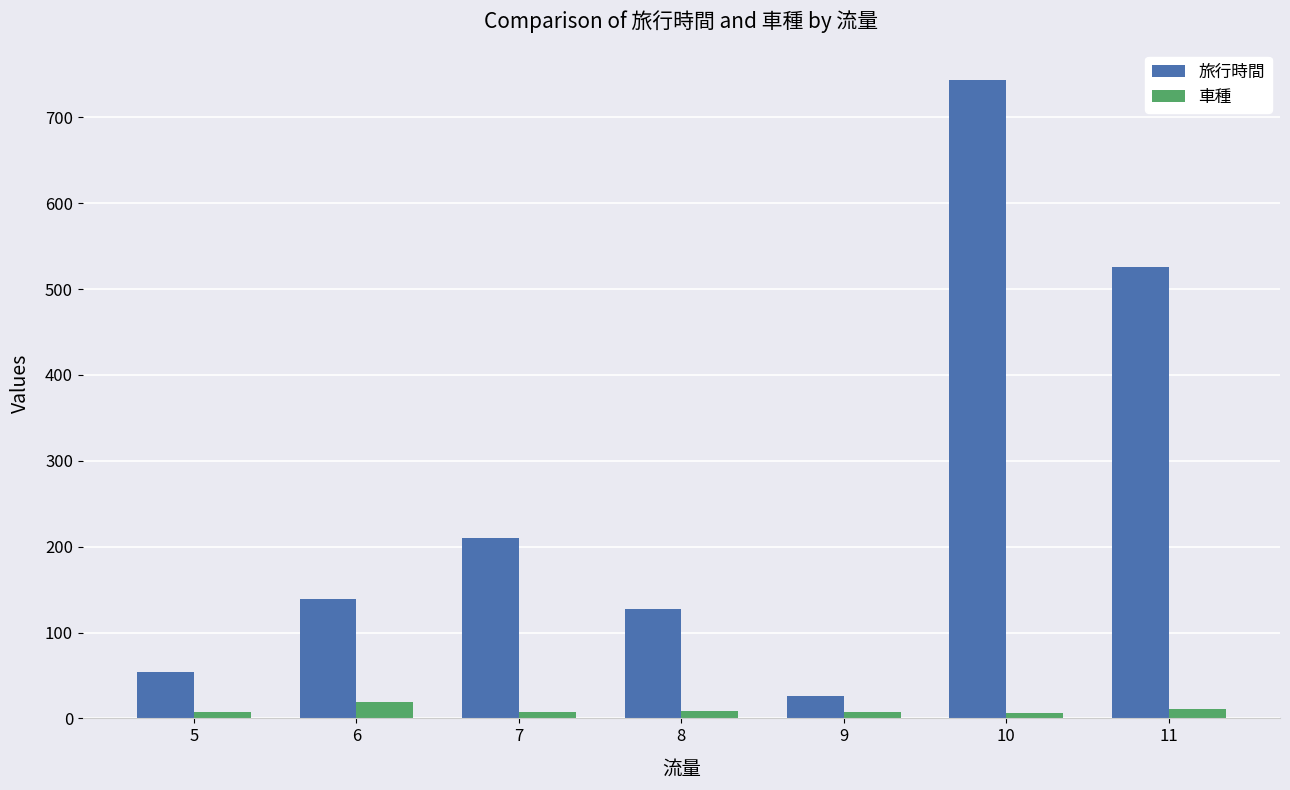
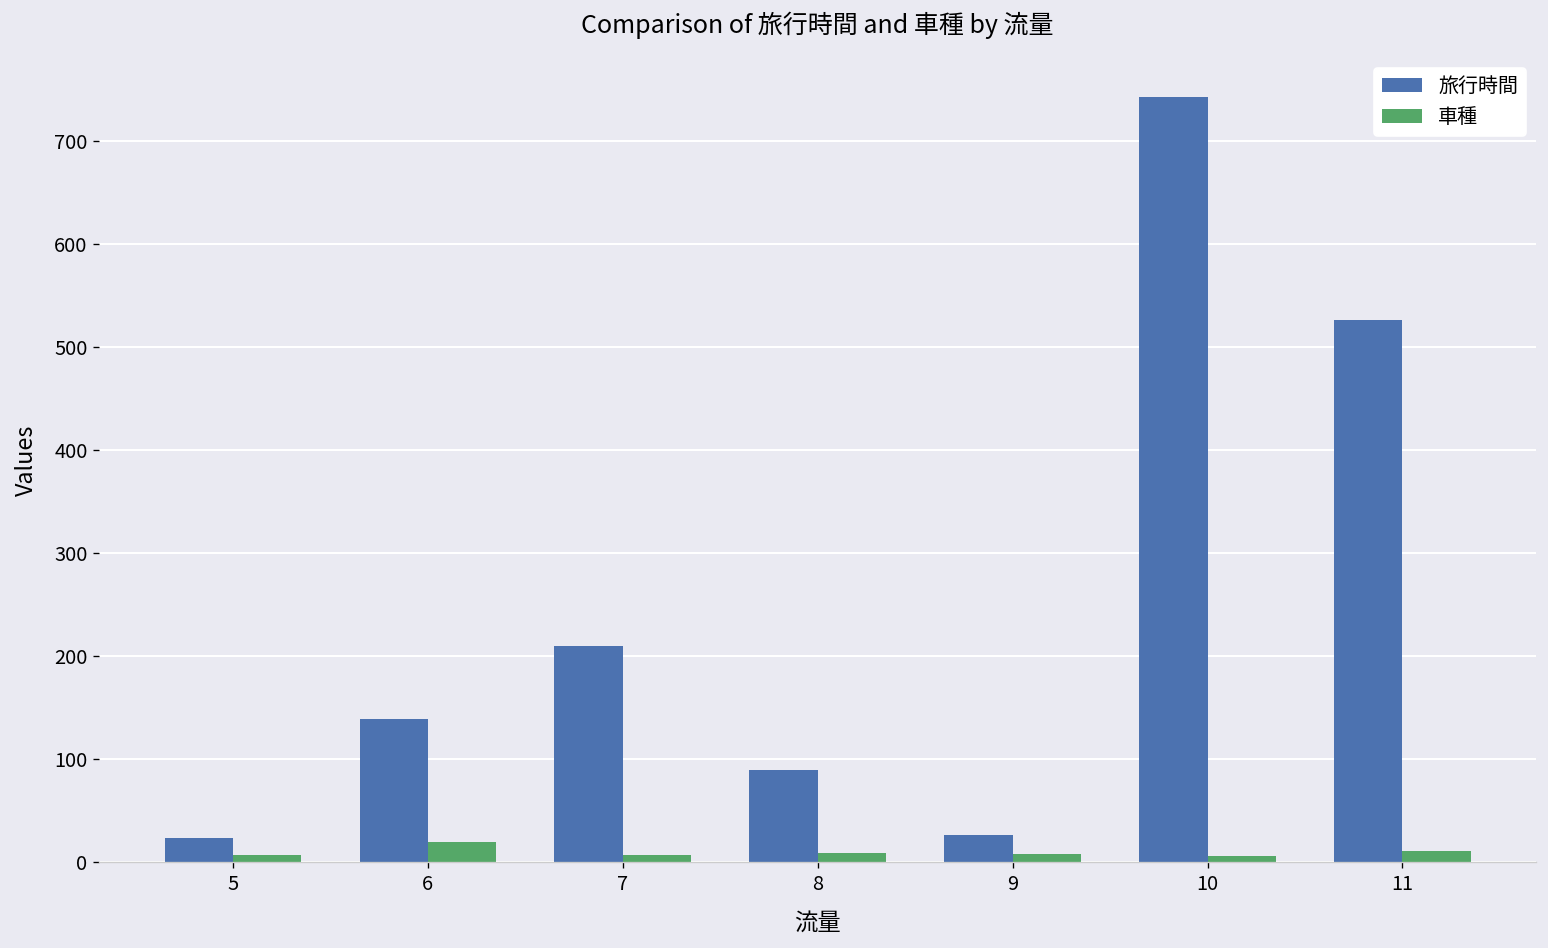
  {
    "旅行時間": {
-     "5": 50,
+     "5": 20,
      "6": 140,
      "7": 210,
-     "8": 130,
+     "8": 90,
      "9": 30,
      "10": 740,
      "11": 530
    },
    "車種": {
      "5": 10,
      "6": 20,
      "7": 10,
      "8": 10,
      "9": 10,
      "10": 10,
      "11": 10
    }
  }
